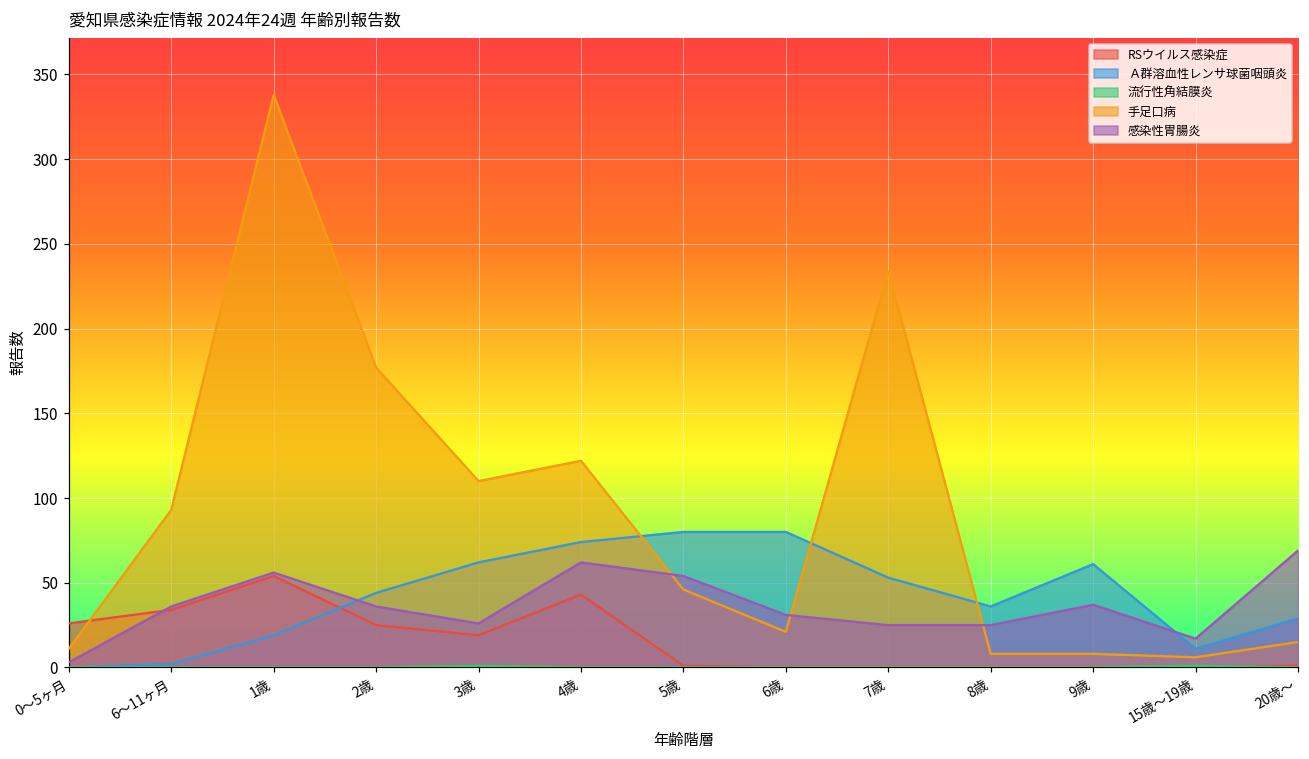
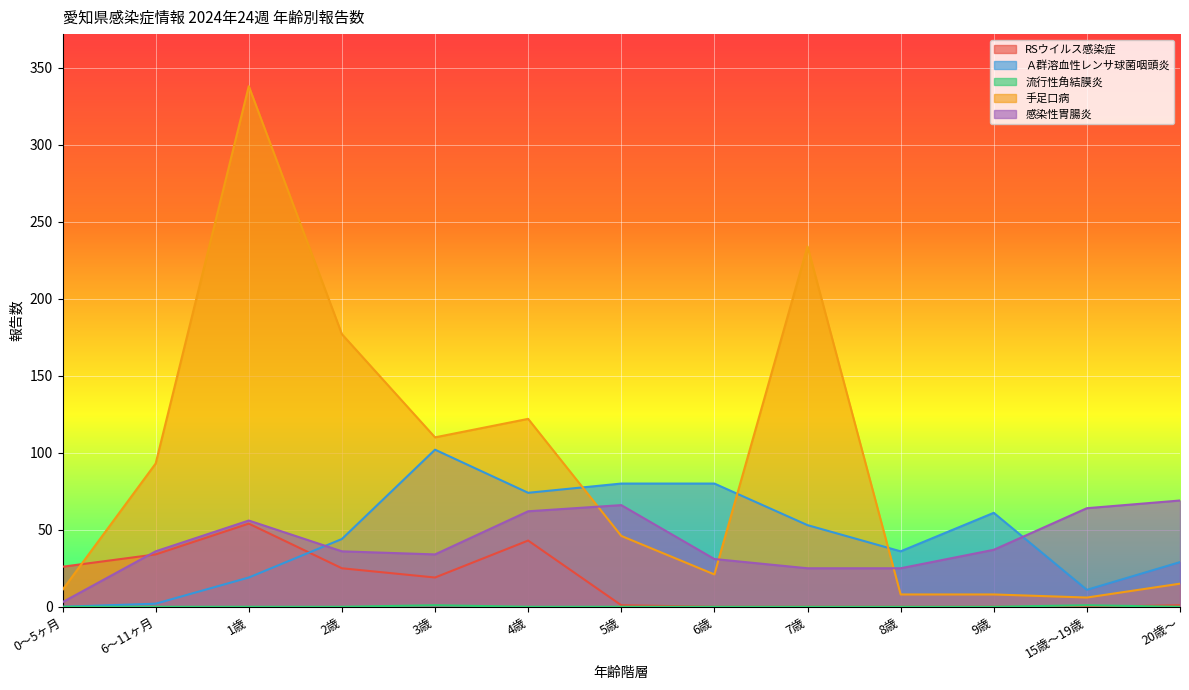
  {
    "RSウイルス感染症": {
      "0～5ヶ月": 26,
      "6～11ヶ月": 34,
      "1歳": 54,
      "2歳": 25,
      "3歳": 19,
      "4歳": 43
    },
    "Ａ群溶血性レンサ球菌咽頭炎": {
      "6～11ヶ月": 2,
      "1歳": 19,
      "2歳": 44,
-     "3歳": 62,
+     "3歳": 102,
      "4歳": 74,
      "5歳": 80,
      "6歳": 80,
      "7歳": 53,
      "8歳": 36,
      "9歳": 61,
      "15歳～19歳": 11,
      "20歳～": 29
    },
    "流行性角結膜炎": {
      "6～11ヶ月": 0,
      "1歳": 0,
      "2歳": 0,
      "3歳": 1,
      "4歳": 0
    },
    "手足口病": {
      "0～5ヶ月": 11,
      "6～11ヶ月": 93,
      "1歳": 338,
      "2歳": 177,
      "3歳": 110,
      "4歳": 122,
      "5歳": 46,
      "6歳": 21,
      "7歳": 234,
      "8歳": 8,
      "9歳": 8,
      "15歳～19歳": 6,
      "20歳～": 15
    },
    "感染性胃腸炎": {
      "0～5ヶ月": 3,
      "6～11ヶ月": 36,
      "1歳": 56,
      "2歳": 36,
-     "3歳": 26,
+     "3歳": 34,
      "4歳": 62,
-     "5歳": 54,
+     "5歳": 66,
      "6歳": 31,
      "7歳": 25,
      "8歳": 25,
      "9歳": 37,
-     "15歳～19歳": 17,
+     "15歳～19歳": 64,
      "20歳～": 69
    }
  }
